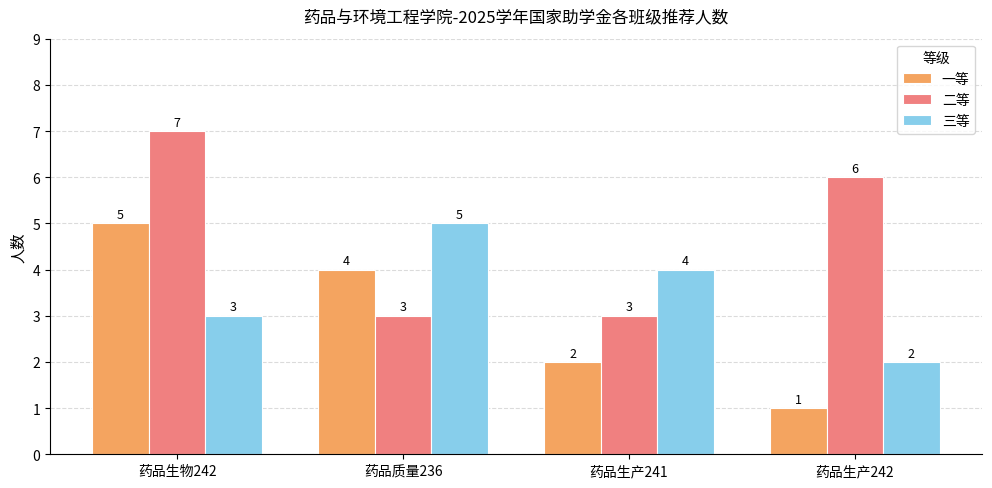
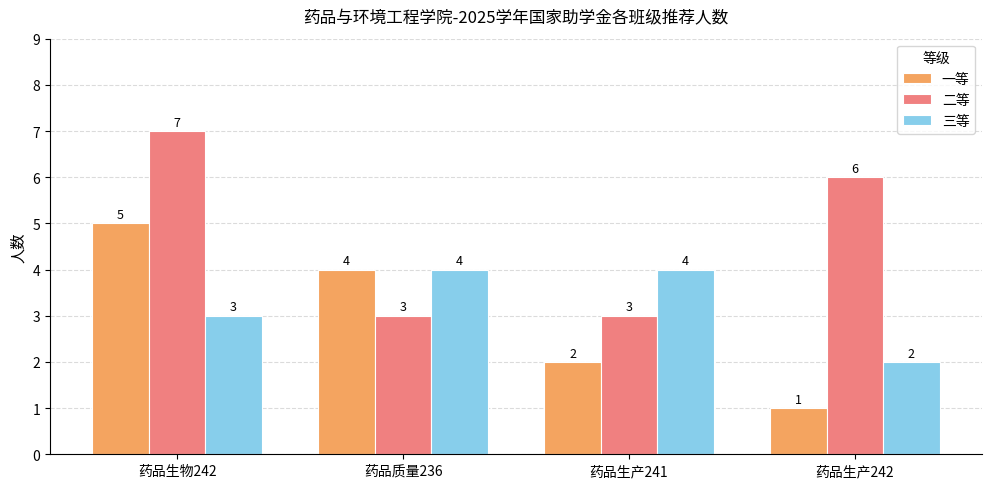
  {
    "三等": {
      "药品生物242": 3,
-     "药品质量236": 5,
+     "药品质量236": 4,
      "药品生产241": 4,
      "药品生产242": 2
    }
  }
